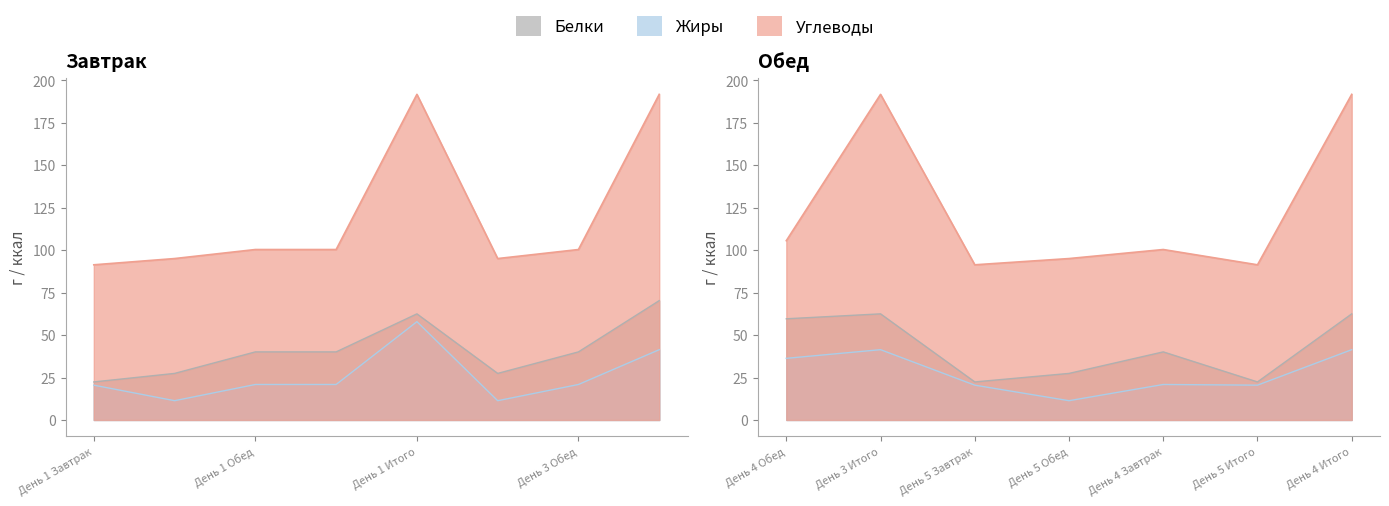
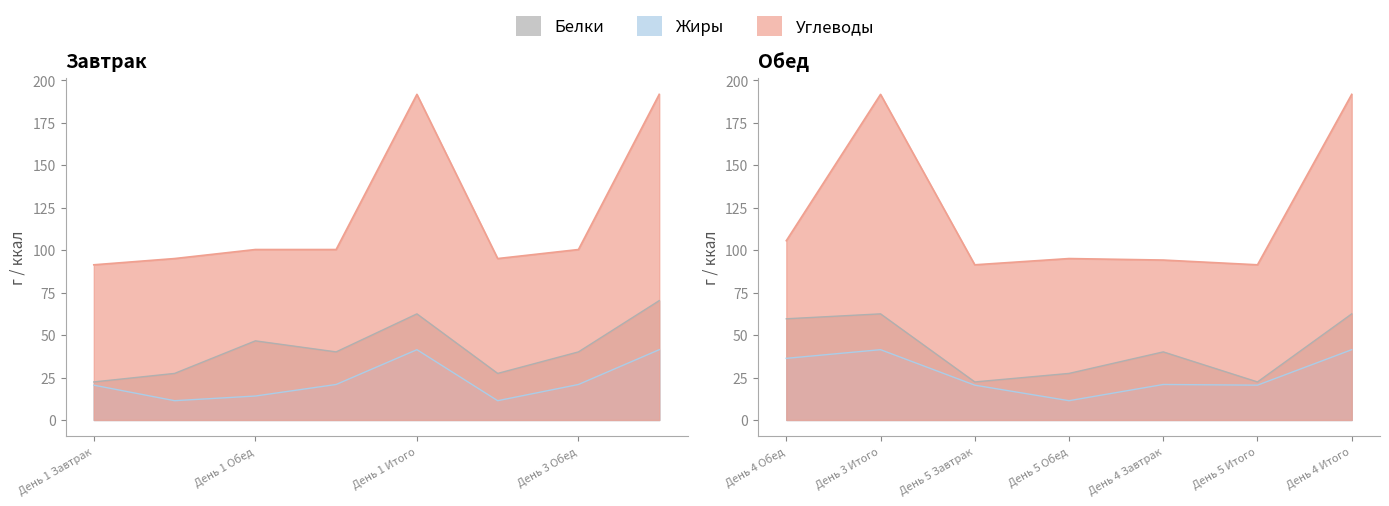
  {
    "Завтрак": {
      "Белки": {
        "День 1 Завтрак": 22,
-       "День 1 Обед": 40,
+       "День 1 Обед": 47,
        "День 1 Итого": 63,
        "День 3 Обед": 40
      },
      "Жиры": {
        "День 1 Завтрак": 21,
-       "День 1 Обед": 21,
-       "День 1 Итого": 58,
+       "День 1 Обед": 14,
+       "День 1 Итого": 41,
        "День 3 Обед": 21
      },
      "Углеводы": {
        "День 1 Завтрак": 91,
        "День 1 Обед": 100,
        "День 1 Итого": 192,
        "День 3 Обед": 100
      }
    },
    "Обед": {
      "Белки": {
        "День 4 Обед": 60,
        "День 3 Итого": 63,
        "День 5 Завтрак": 22,
        "День 5 Обед": 27,
        "День 4 Завтрак": 40,
        "День 5 Итого": 22,
        "День 4 Итого": 63
      },
      "Жиры": {
        "День 4 Обед": 36,
        "День 3 Итого": 41,
        "День 5 Завтрак": 21,
        "День 5 Обед": 11,
        "День 4 Завтрак": 21,
        "День 5 Итого": 21,
        "День 4 Итого": 41
      },
      "Углеводы": {
        "День 4 Обед": 106,
        "День 3 Итого": 192,
        "День 5 Завтрак": 91,
        "День 5 Обед": 95,
-       "День 4 Завтрак": 100,
+       "День 4 Завтрак": 94,
        "День 5 Итого": 91,
        "День 4 Итого": 192
      }
    }
  }
